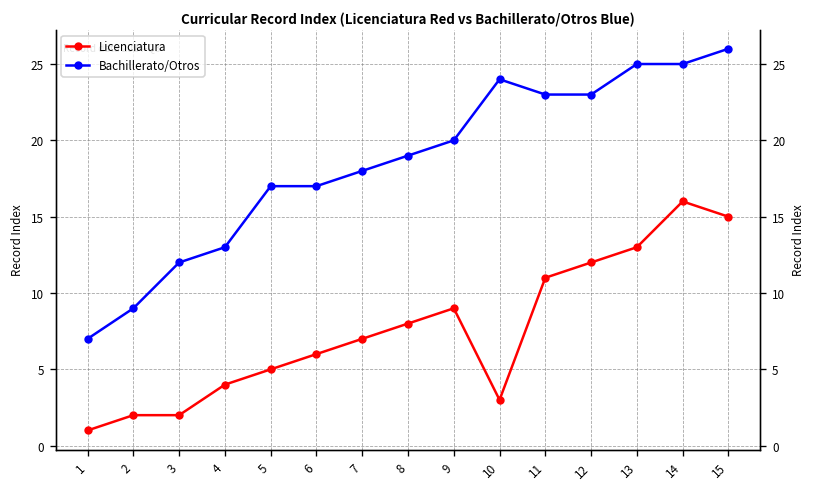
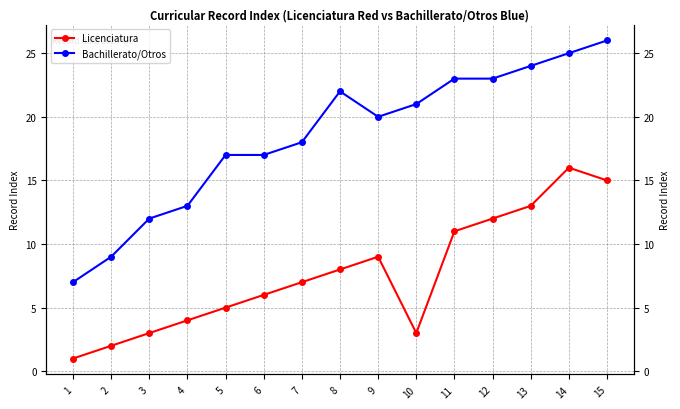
  {
    "Licenciatura": {
      "1": 1,
      "2": 2,
-     "3": 2,
+     "3": 3,
      "4": 4,
      "5": 5,
      "6": 6,
      "7": 7,
      "8": 8,
      "9": 9,
      "10": 3,
      "11": 11,
      "12": 12,
      "13": 13,
      "14": 16,
      "15": 15
    },
    "Bachillerato/Otros": {
      "1": 7,
      "2": 9,
      "3": 12,
      "4": 13,
      "5": 17,
      "6": 17,
      "7": 18,
-     "8": 19,
+     "8": 22,
      "9": 20,
-     "10": 24,
+     "10": 21,
      "11": 23,
      "12": 23,
-     "13": 25,
+     "13": 24,
      "14": 25,
      "15": 26
    }
  }
